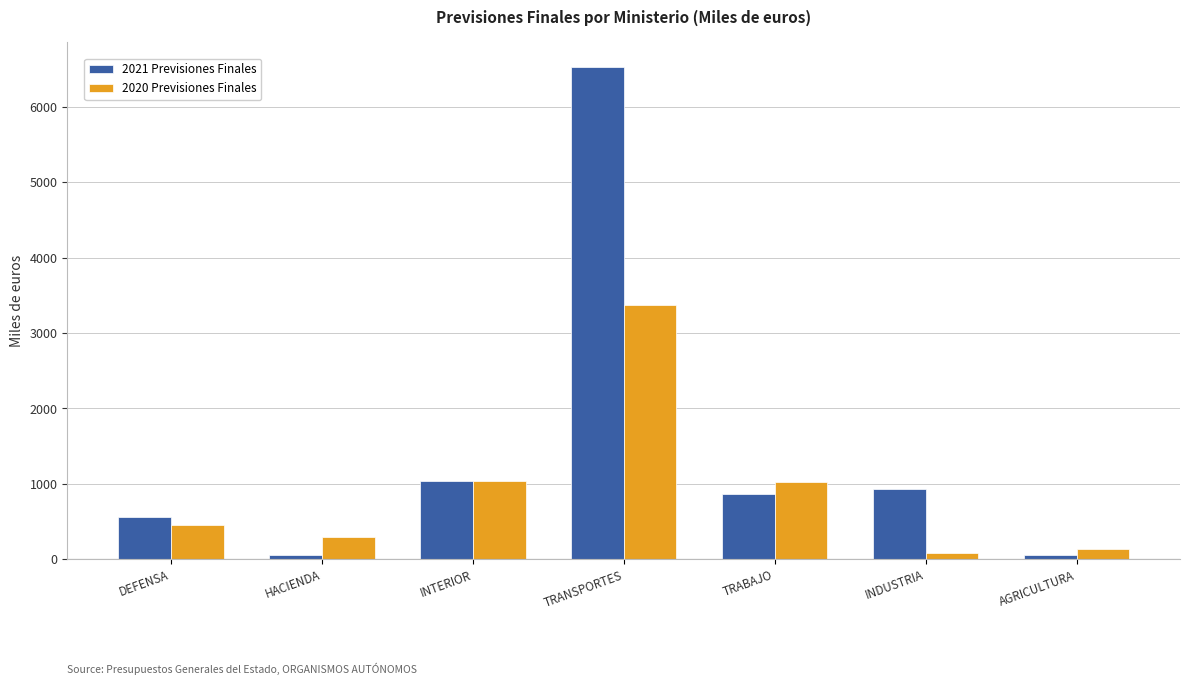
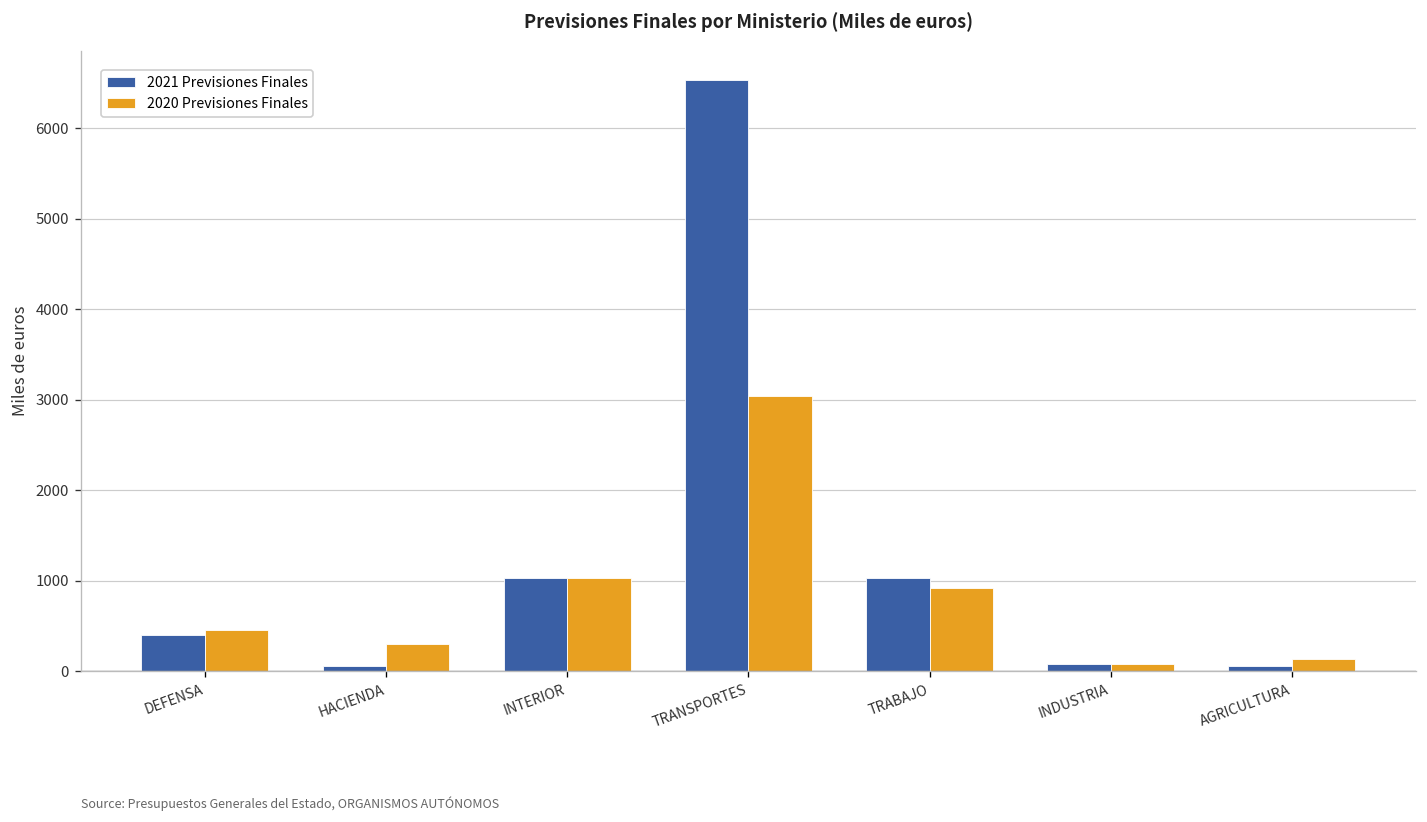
  {
    "2021 Previsiones Finales": {
-     "DEFENSA": 600,
+     "DEFENSA": 400,
      "HACIENDA": 100,
      "INTERIOR": 1000,
      "TRANSPORTES": 6500,
-     "TRABAJO": 900,
-     "INDUSTRIA": 900,
+     "TRABAJO": 1000,
+     "INDUSTRIA": 100,
      "AGRICULTURA": 100
    },
    "2020 Previsiones Finales": {
      "DEFENSA": 500,
      "HACIENDA": 300,
      "INTERIOR": 1000,
-     "TRANSPORTES": 3400,
-     "TRABAJO": 1000,
+     "TRANSPORTES": 3000,
+     "TRABAJO": 900,
      "INDUSTRIA": 100,
      "AGRICULTURA": 100
    }
  }
